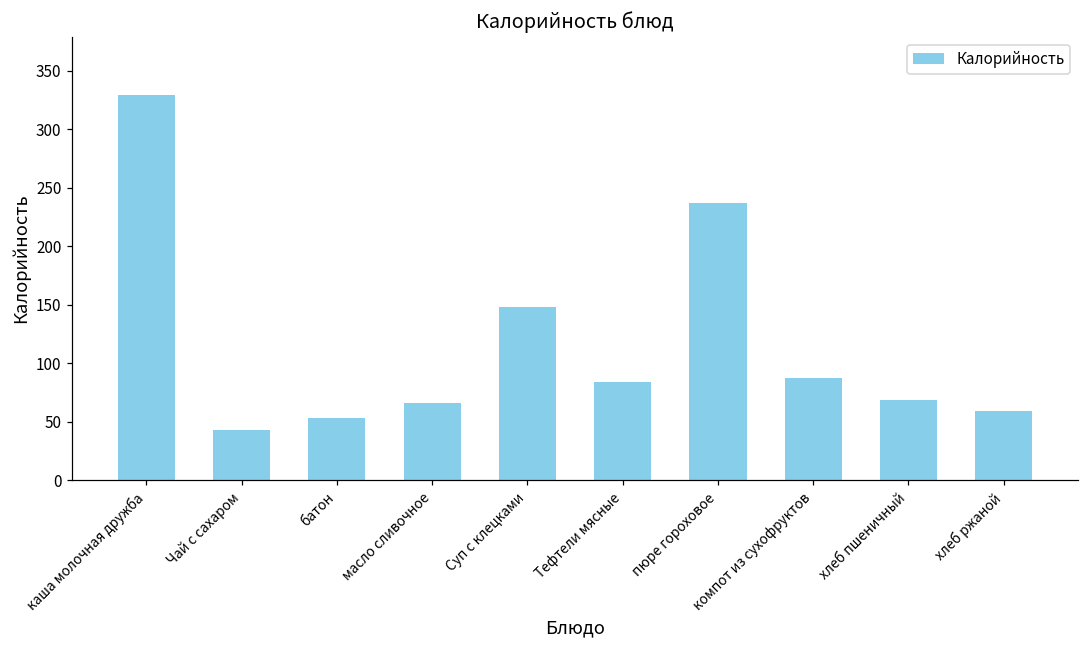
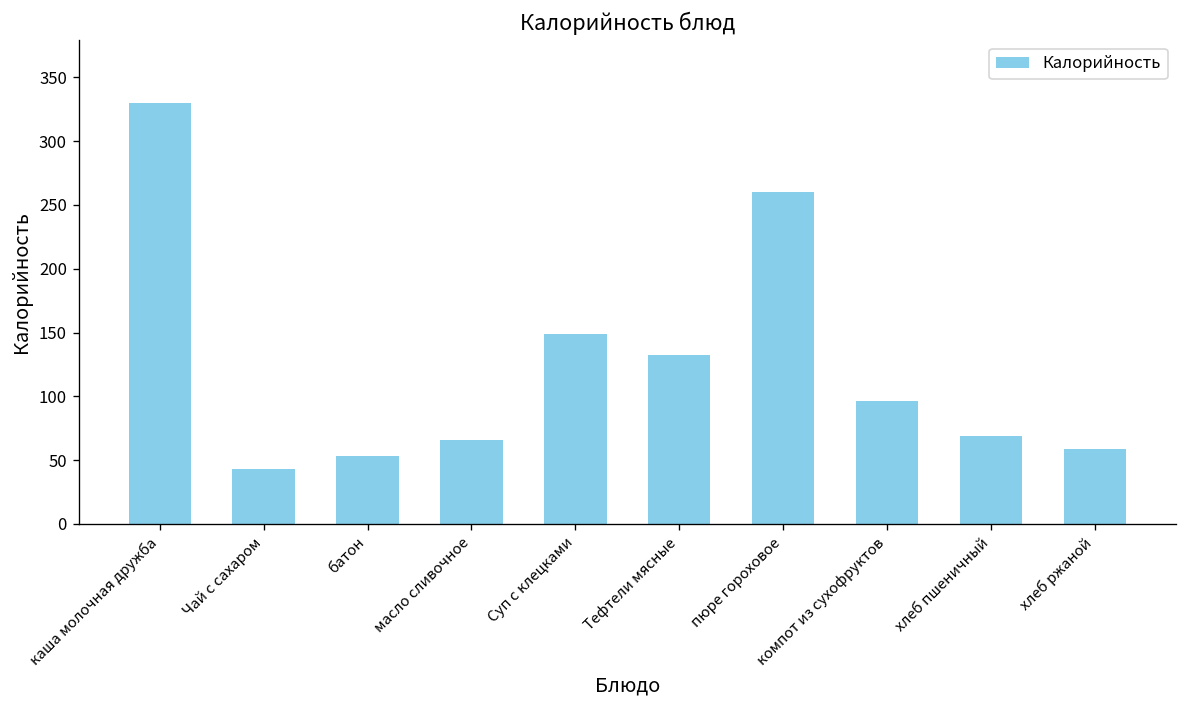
  {
    "каша молочная дружба": 330,
    "Чай с сахаром": 43,
    "батон": 53,
    "масло сливочное": 66,
    "Суп с клецками": 149,
-   "Тефтели мясные": 84,
-   "пюре гороховое": 237,
-   "компот из сухофруктов": 88,
+   "Тефтели мясные": 133,
+   "пюре гороховое": 261,
+   "компот из сухофруктов": 96,
    "хлеб пшеничный": 69,
    "хлеб ржаной": 59
  }
